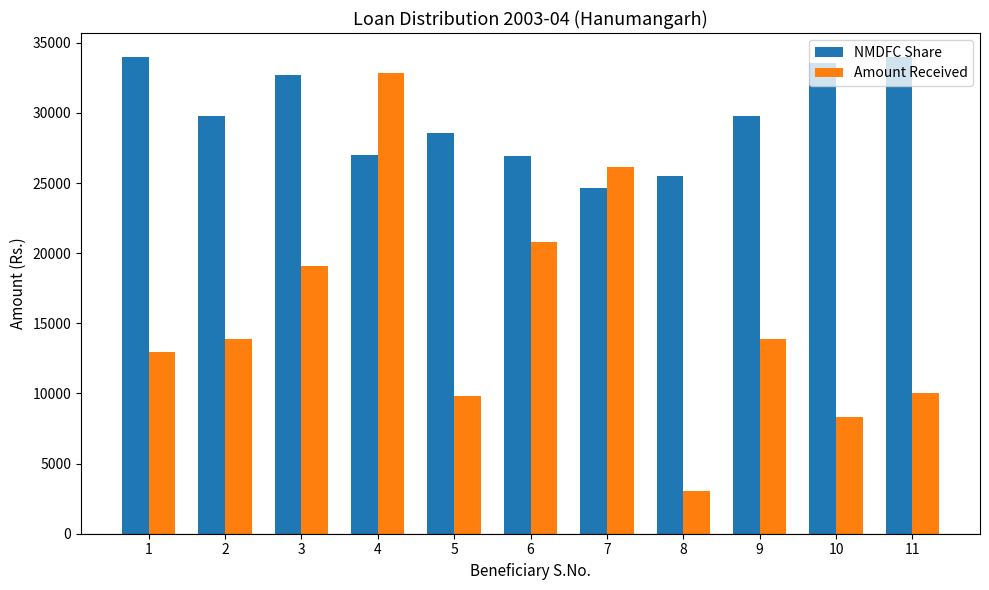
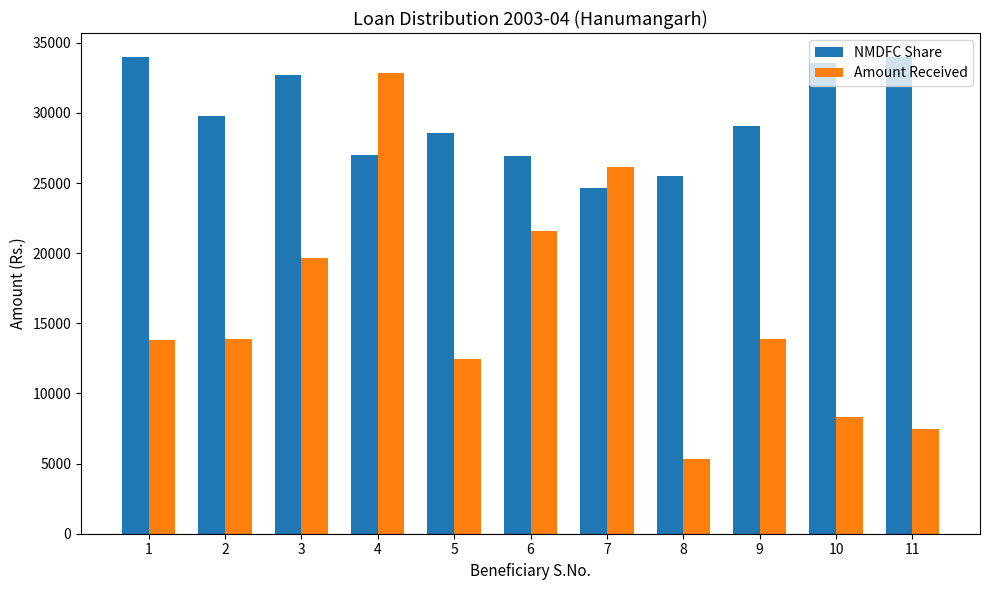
  {
    "NMDFC Share": {
      "1": 34000,
      "2": 29800,
      "3": 32700,
      "4": 27000,
      "5": 28600,
      "6": 26900,
      "7": 24600,
      "8": 25500,
-     "9": 29800
+     "9": 29100
    },
    "Amount Received": {
-     "1": 12900,
+     "1": 13800,
      "2": 13900,
-     "3": 19100,
+     "3": 19700,
      "4": 32800,
-     "5": 9800,
-     "6": 20800,
+     "5": 12400,
+     "6": 21600,
      "7": 26200,
-     "8": 3000,
+     "8": 5300,
      "9": 13900,
      "10": 8300,
-     "11": 10000
+     "11": 7500
    }
  }
